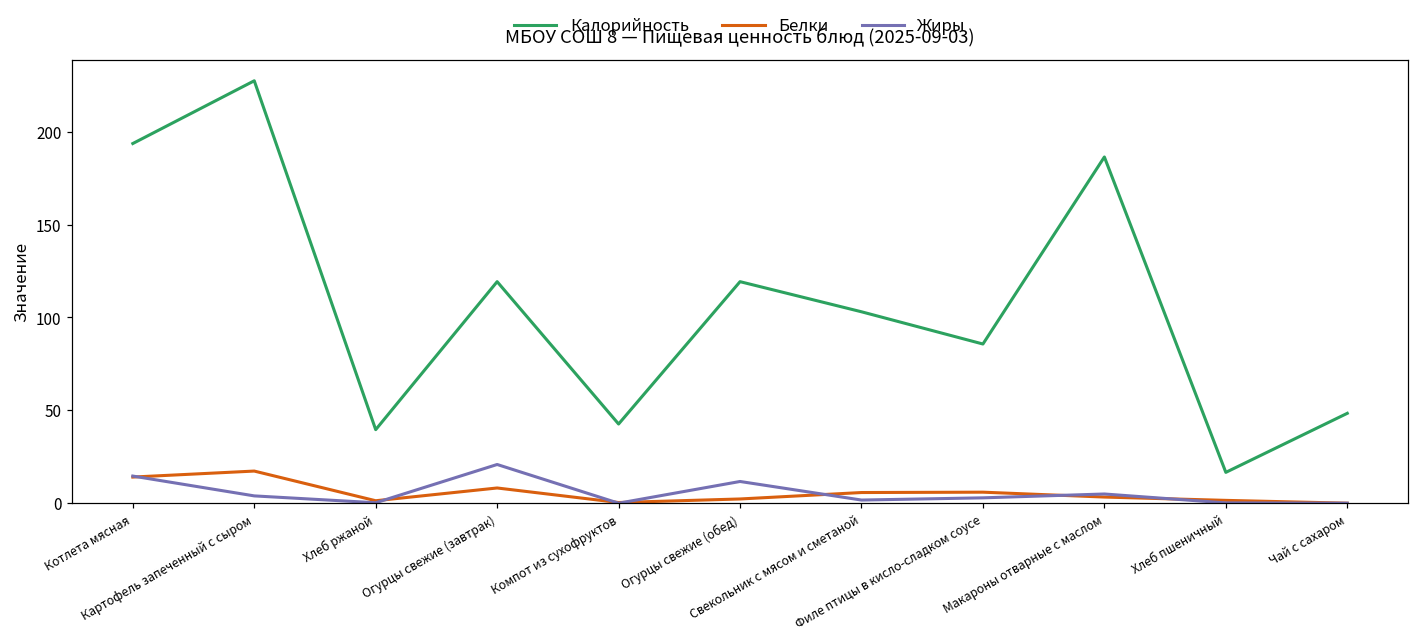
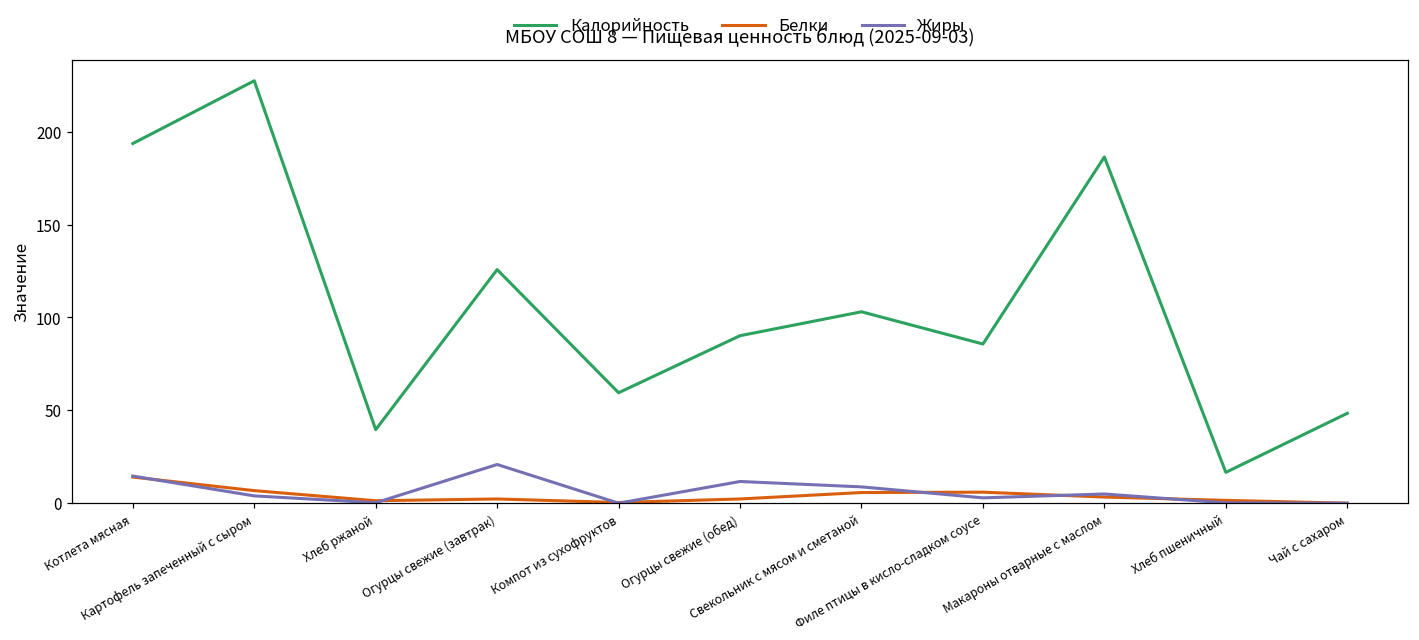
  {
    "Калорийность": {
      "Котлета мясная": 194,
      "Картофель запеченный с сыром": 227,
      "Хлеб ржаной": 40,
-     "Огурцы свежие (завтрак)": 119,
-     "Компот из сухофруктов": 43,
-     "Огурцы свежие (обед)": 119,
+     "Огурцы свежие (завтрак)": 126,
+     "Компот из сухофруктов": 59,
+     "Огурцы свежие (обед)": 90,
      "Свекольник с мясом и сметаной": 103,
      "Филе птицы в кисло-сладком соусе": 86,
      "Макароны отварные с маслом": 186,
      "Хлеб пшеничный": 17,
      "Чай с сахаром": 48
    },
    "Белки": {
-     "Картофель запеченный с сыром": 17,
-     "Огурцы свежие (завтрак)": 8,
+     "Картофель запеченный с сыром": 7,
+     "Огурцы свежие (завтрак)": 2,
      "Огурцы свежие (обед)": 2,
      "Свекольник с мясом и сметаной": 6,
      "Филе птицы в кисло-сладком соусе": 6,
      "Макароны отварные с маслом": 3
    },
    "Жиры": {
      "Картофель запеченный с сыром": 4,
      "Огурцы свежие (завтрак)": 21,
      "Огурцы свежие (обед)": 12,
-     "Свекольник с мясом и сметаной": 2,
+     "Свекольник с мясом и сметаной": 9,
      "Филе птицы в кисло-сладком соусе": 3,
      "Макароны отварные с маслом": 5
    }
  }
